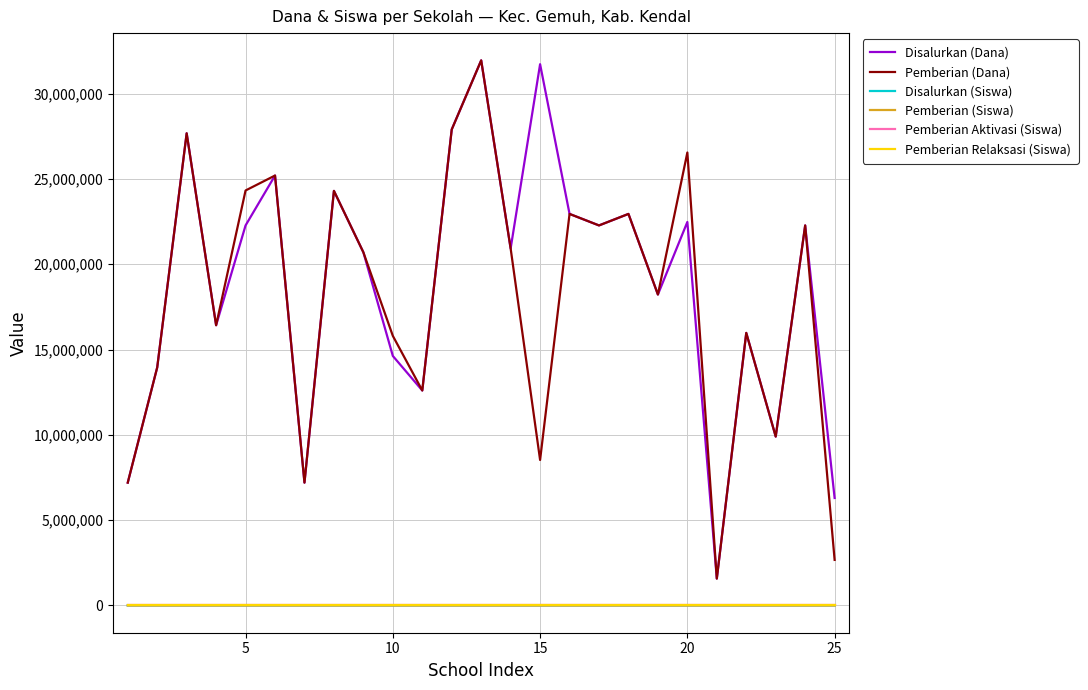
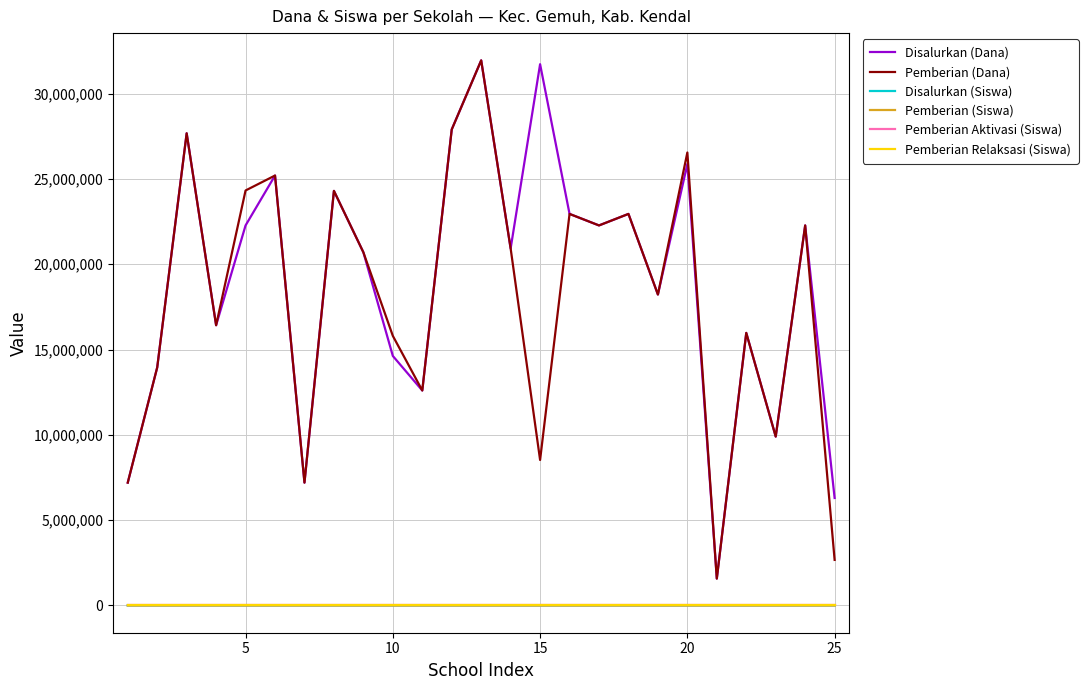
  {
    "Disalurkan (Dana)": {
      "5": "22,300,000",
      "10": "14,600,000",
      "15": "31,700,000",
-     "20": "22,500,000",
+     "20": "25,900,000",
      "25": "6,300,000"
    },
    "Pemberian (Dana)": {
      "5": "24,300,000",
      "10": "15,800,000",
      "15": "8,500,000",
      "20": "26,500,000",
      "25": "2,700,000"
    },
    "Pemberian Relaksasi (Siswa)": {
      "5": "0",
      "10": "0",
      "15": "0",
      "20": "0",
      "25": "0"
    }
  }
